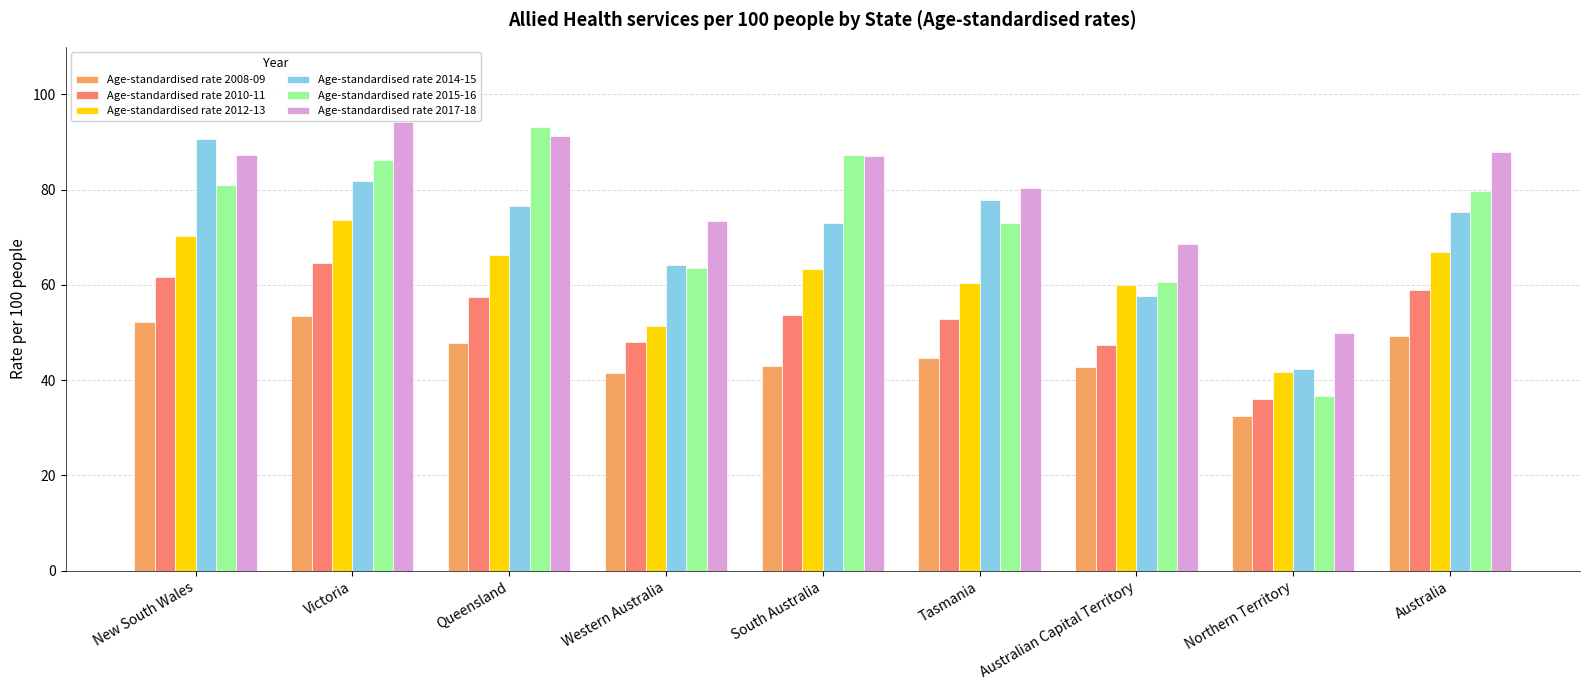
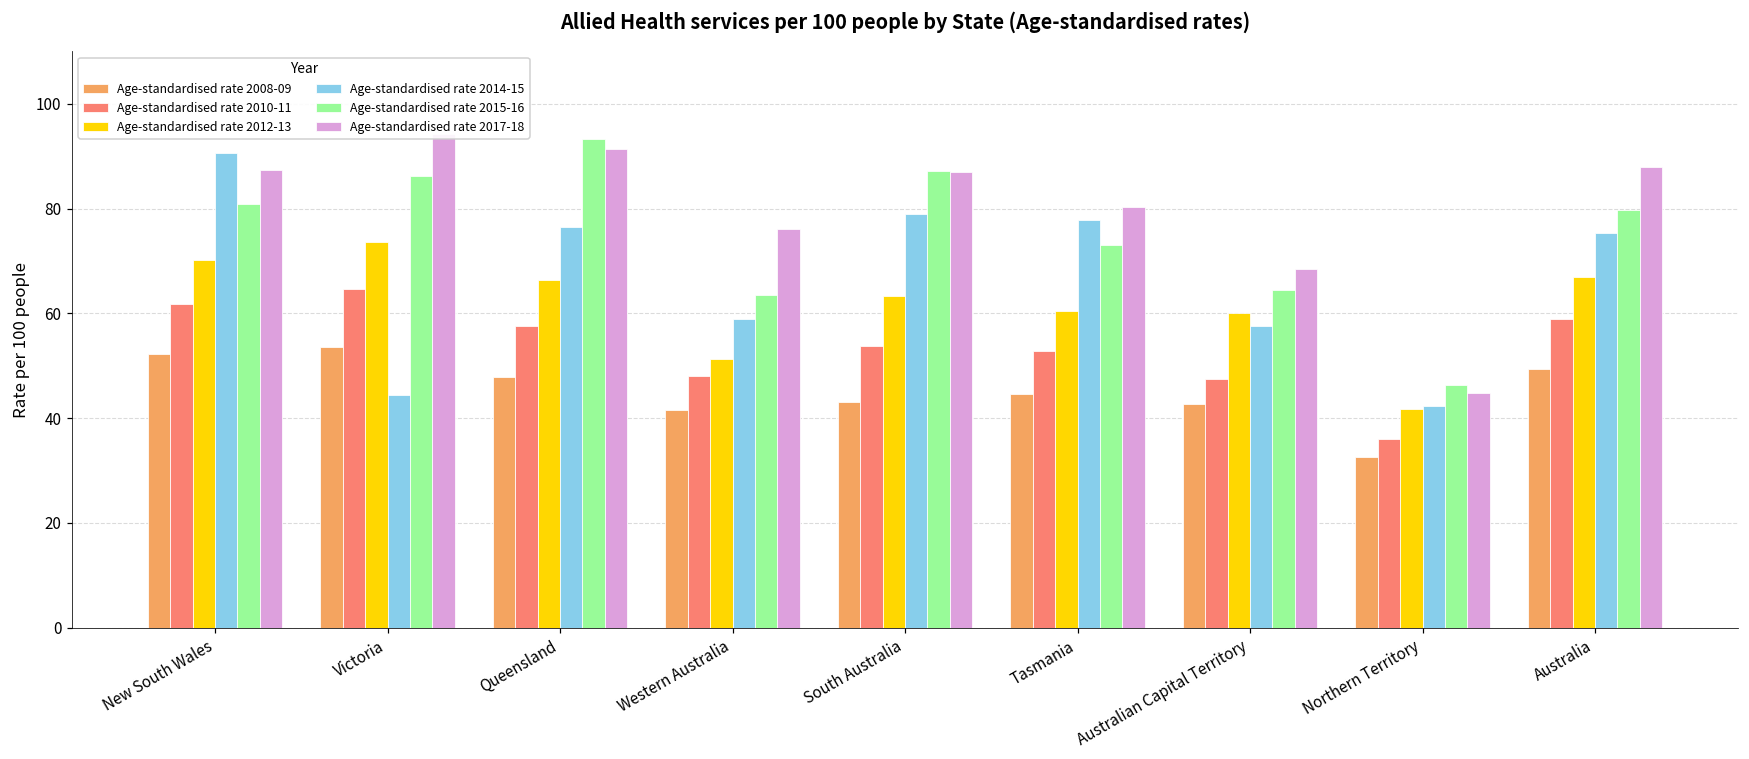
  {
    "Age-standardised rate 2012-13": {
      "New South Wales": 70,
      "Victoria": 74,
      "Queensland": 66,
      "Western Australia": 51,
      "South Australia": 63,
      "Tasmania": 61,
      "Australian Capital Territory": 60,
      "Northern Territory": 42,
      "Australia": 67
    },
    "Age-standardised rate 2014-15": {
      "New South Wales": 91,
-     "Victoria": 82,
+     "Victoria": 45,
      "Queensland": 77,
-     "Western Australia": 64,
-     "South Australia": 73,
+     "Western Australia": 59,
+     "South Australia": 79,
      "Tasmania": 78,
      "Australian Capital Territory": 58,
      "Northern Territory": 42,
      "Australia": 75
    },
    "Age-standardised rate 2015-16": {
      "New South Wales": 81,
      "Victoria": 86,
      "Queensland": 93,
      "Western Australia": 64,
      "South Australia": 87,
      "Tasmania": 73,
-     "Australian Capital Territory": 61,
-     "Northern Territory": 37,
+     "Australian Capital Territory": 64,
+     "Northern Territory": 46,
      "Australia": 80
    },
    "Age-standardised rate 2017-18": {
      "New South Wales": 87,
      "Victoria": 94,
      "Queensland": 91,
-     "Western Australia": 74,
+     "Western Australia": 76,
      "South Australia": 87,
      "Tasmania": 80,
      "Australian Capital Territory": 69,
-     "Northern Territory": 50,
+     "Northern Territory": 45,
      "Australia": 88
    }
  }
